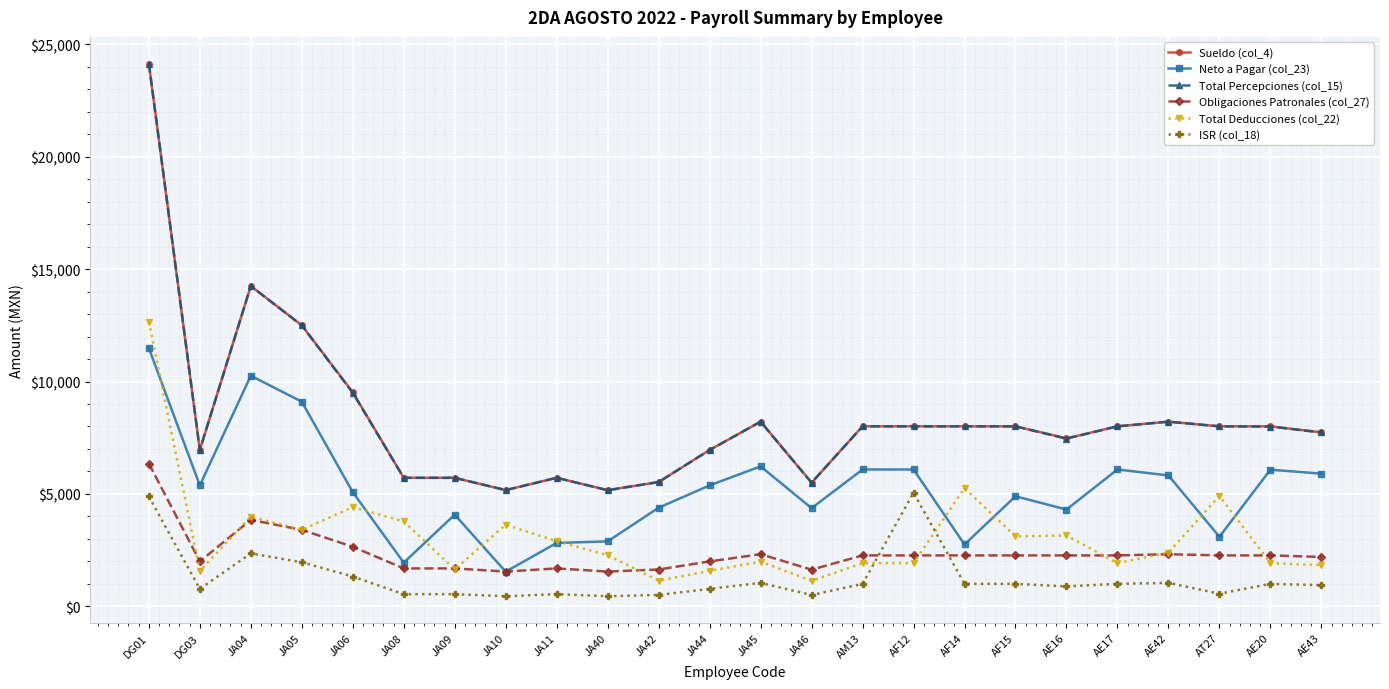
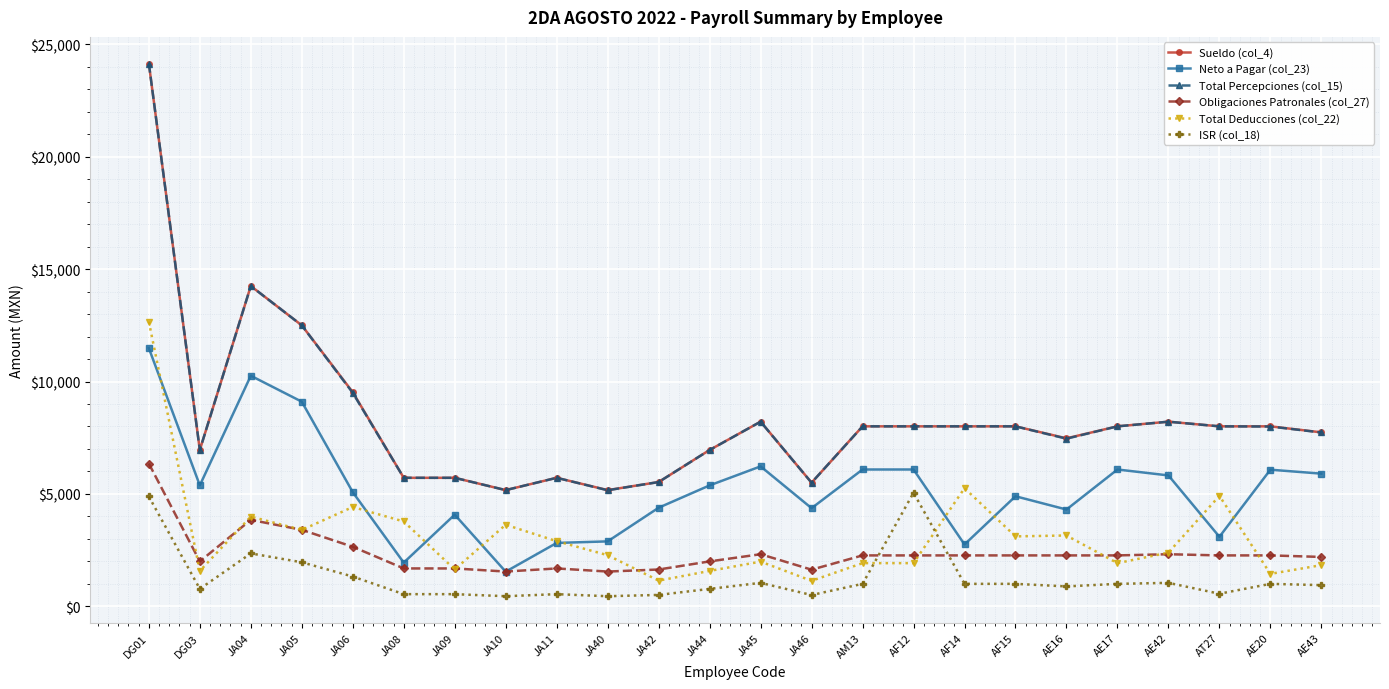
  {
    "Total Deducciones (col_22)": {
      "DG01": "$12,700",
      "DG03": "$1,600",
      "JA04": "$4,000",
      "JA06": "$4,400",
      "JA08": "$3,800",
      "JA10": "$3,600",
      "JA40": "$2,300",
      "JA42": "$1,100",
      "JA44": "$1,600",
      "JA45": "$2,000",
      "JA46": "$1,100",
      "AM13": "$1,900",
      "AF12": "$1,900",
      "AF14": "$5,300",
      "AF15": "$3,100",
      "AE16": "$3,200",
      "AE17": "$1,900",
      "AT27": "$4,900",
-     "AE20": "$1,900",
+     "AE20": "$1,400",
      "AE43": "$1,800"
    },
    "ISR (col_18)": {
      "DG01": "$4,900",
      "DG03": "$800",
      "JA04": "$2,400",
      "JA05": "$2,000",
      "JA06": "$1,300",
      "JA08": "$500",
      "JA09": "$500",
      "JA10": "$400",
      "JA11": "$500",
      "JA40": "$400",
      "JA42": "$500",
      "JA44": "$800",
      "JA45": "$1,000",
      "JA46": "$500",
      "AM13": "$1,000",
      "AF12": "$5,100",
      "AF14": "$1,000",
      "AF15": "$1,000",
      "AE16": "$900",
      "AE17": "$1,000",
      "AE42": "$1,000",
      "AT27": "$600",
      "AE20": "$1,000",
      "AE43": "$900"
    }
  }
